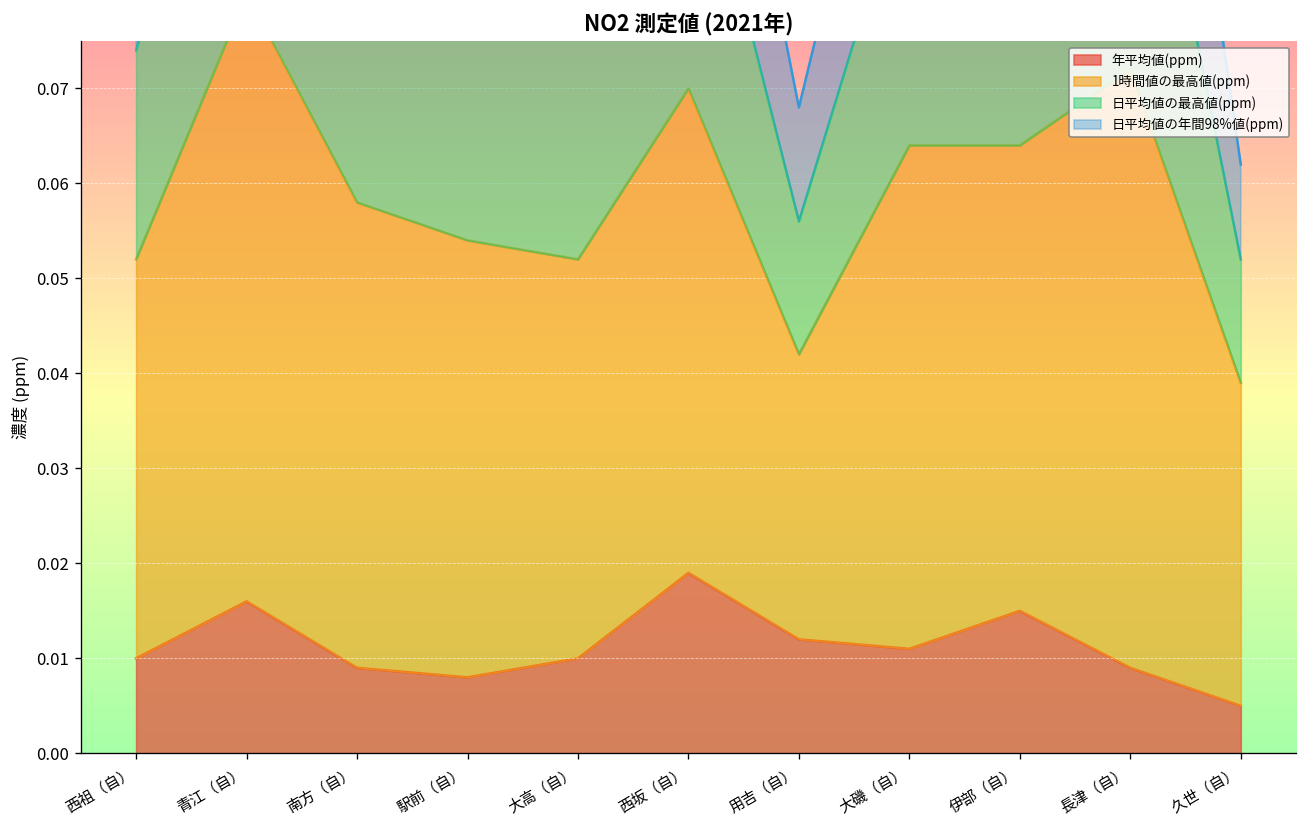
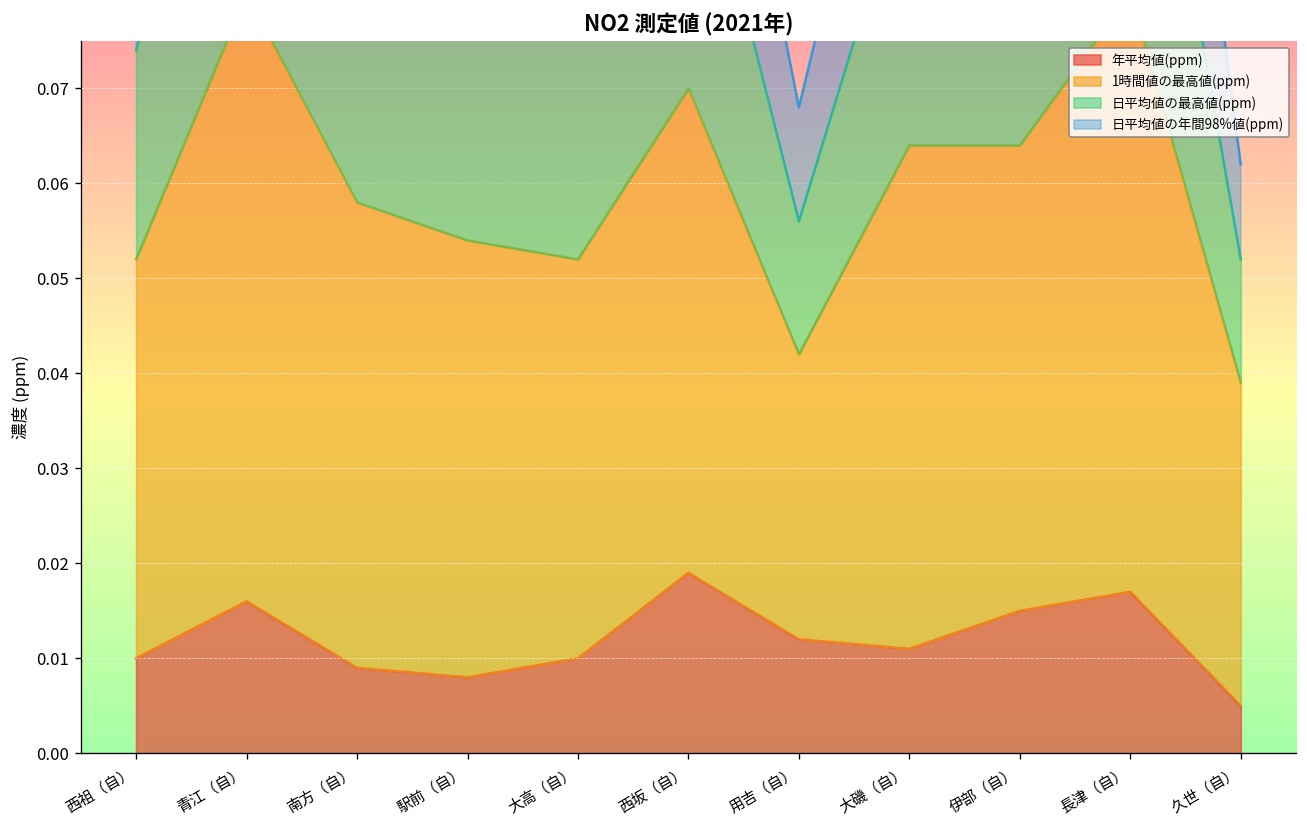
  {
    "年平均値(ppm)": {
      "西祖（自）": 0.010,
      "青江（自）": 0.016,
      "南方（自）": 0.009,
      "駅前（自）": 0.008,
      "大高（自）": 0.010,
      "西坂（自）": 0.019,
      "用吉（自）": 0.012,
      "大磯（自）": 0.011,
      "伊部（自）": 0.015,
-     "長津（自）": 0.009,
+     "長津（自）": 0.017,
      "久世（自）": 0.005
    },
    "1時間値の最高値(ppm)": {
      "西祖（自）": 0.042,
      "南方（自）": 0.049,
      "駅前（自）": 0.046,
      "大高（自）": 0.042,
      "西坂（自）": 0.051,
      "用吉（自）": 0.030,
      "大磯（自）": 0.053,
      "伊部（自）": 0.049,
      "久世（自）": 0.034
    },
    "日平均値の最高値(ppm)": {
      "西祖（自）": 0.022,
      "用吉（自）": 0.014,
      "久世（自）": 0.013
    },
    "日平均値の年間98%値(ppm)": {
      "用吉（自）": 0.012,
      "久世（自）": 0.010
    }
  }
